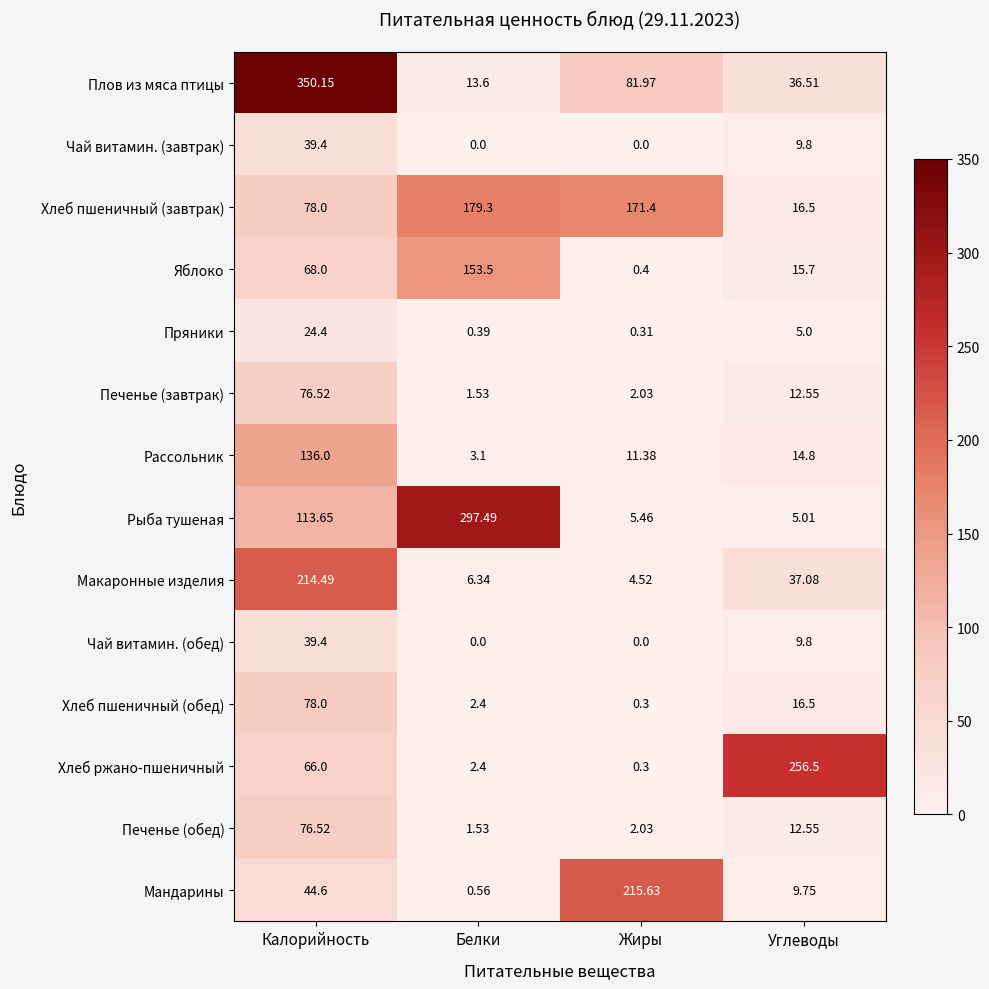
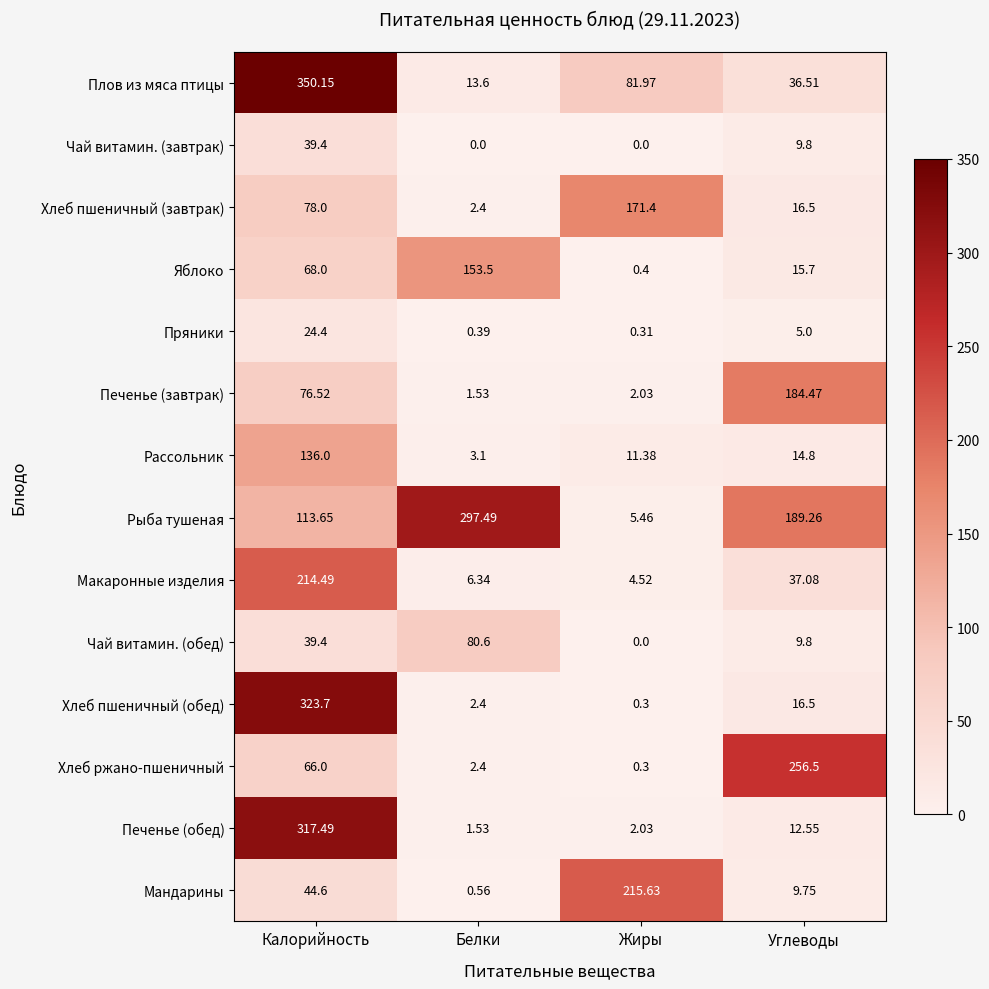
  {
    "Плов из мяса птицы": {
      "Калорийность": 350.15,
      "Белки": 13.6,
      "Жиры": 81.97,
      "Углеводы": 36.51
    },
    "Чай витамин. (завтрак)": {
      "Калорийность": 39.4,
      "Белки": 0.0,
      "Жиры": 0.0,
      "Углеводы": 9.8
    },
    "Хлеб пшеничный (завтрак)": {
      "Калорийность": 78.0,
-     "Белки": 179.3,
+     "Белки": 2.4,
      "Жиры": 171.4,
      "Углеводы": 16.5
    },
    "Яблоко": {
      "Калорийность": 68.0,
      "Белки": 153.5,
      "Жиры": 0.4,
      "Углеводы": 15.7
    },
    "Пряники": {
      "Калорийность": 24.4,
      "Белки": 0.39,
      "Жиры": 0.31,
      "Углеводы": 5.0
    },
    "Печенье (завтрак)": {
      "Калорийность": 76.52,
      "Белки": 1.53,
      "Жиры": 2.03,
-     "Углеводы": 12.55
+     "Углеводы": 184.47
    },
    "Рассольник": {
      "Калорийность": 136.0,
      "Белки": 3.1,
      "Жиры": 11.38,
      "Углеводы": 14.8
    },
    "Рыба тушеная": {
      "Калорийность": 113.65,
      "Белки": 297.49,
      "Жиры": 5.46,
-     "Углеводы": 5.01
+     "Углеводы": 189.26
    },
    "Макаронные изделия": {
      "Калорийность": 214.49,
      "Белки": 6.34,
      "Жиры": 4.52,
      "Углеводы": 37.08
    },
    "Чай витамин. (обед)": {
      "Калорийность": 39.4,
-     "Белки": 0.0,
+     "Белки": 80.6,
      "Жиры": 0.0,
      "Углеводы": 9.8
    },
    "Хлеб пшеничный (обед)": {
-     "Калорийность": 78.0,
+     "Калорийность": 323.7,
      "Белки": 2.4,
      "Жиры": 0.3,
      "Углеводы": 16.5
    },
    "Хлеб ржано-пшеничный": {
      "Калорийность": 66.0,
      "Белки": 2.4,
      "Жиры": 0.3,
      "Углеводы": 256.5
    },
    "Печенье (обед)": {
-     "Калорийность": 76.52,
+     "Калорийность": 317.49,
      "Белки": 1.53,
      "Жиры": 2.03,
      "Углеводы": 12.55
    },
    "Мандарины": {
      "Калорийность": 44.6,
      "Белки": 0.56,
      "Жиры": 215.63,
      "Углеводы": 9.75
    }
  }
